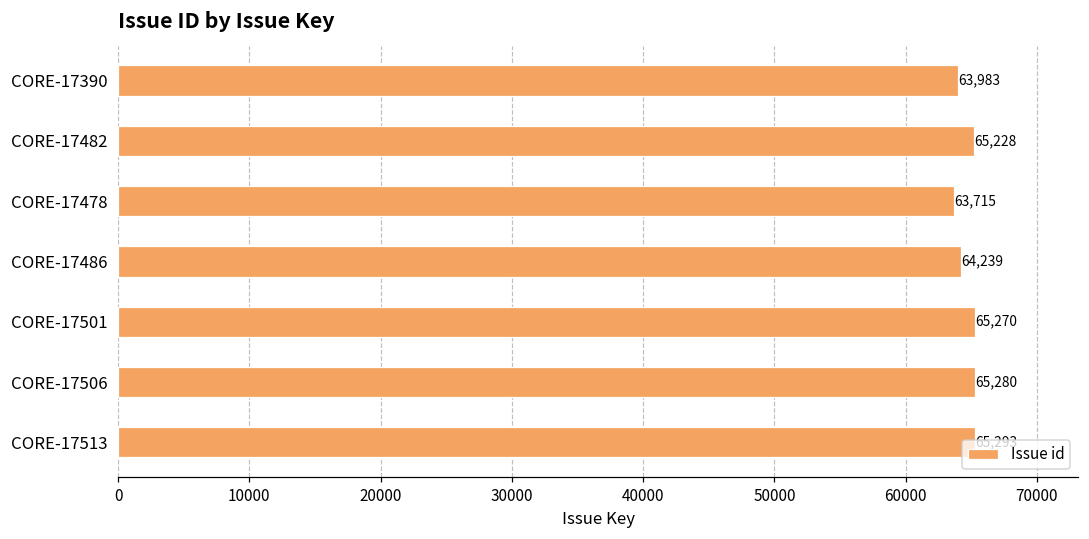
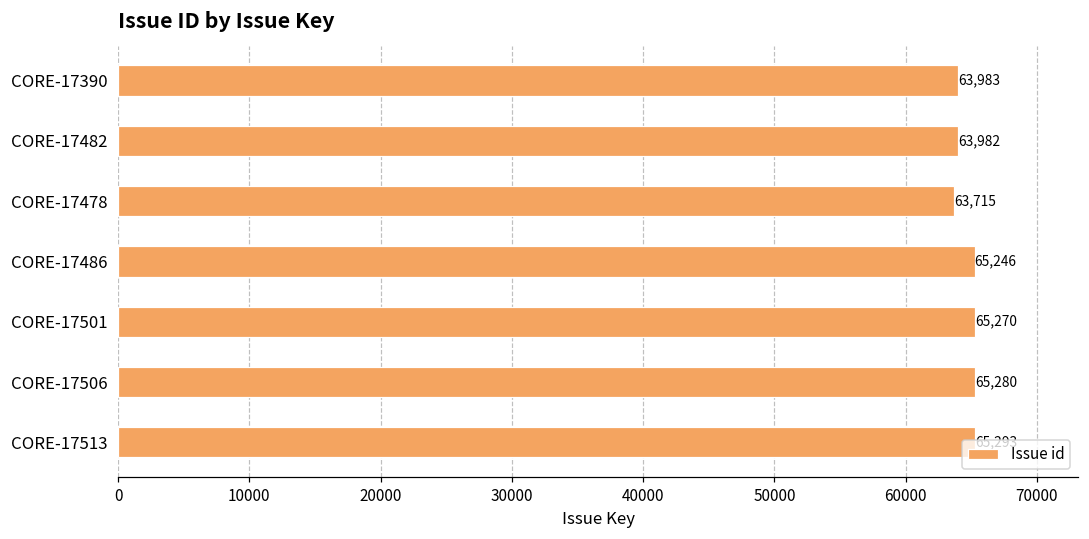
  {
    "CORE-17390": "63,983",
-   "CORE-17482": "65,228",
+   "CORE-17482": "63,982",
    "CORE-17478": "63,715",
-   "CORE-17486": "64,239",
+   "CORE-17486": "65,246",
    "CORE-17501": "65,270",
    "CORE-17506": "65,280"
  }
